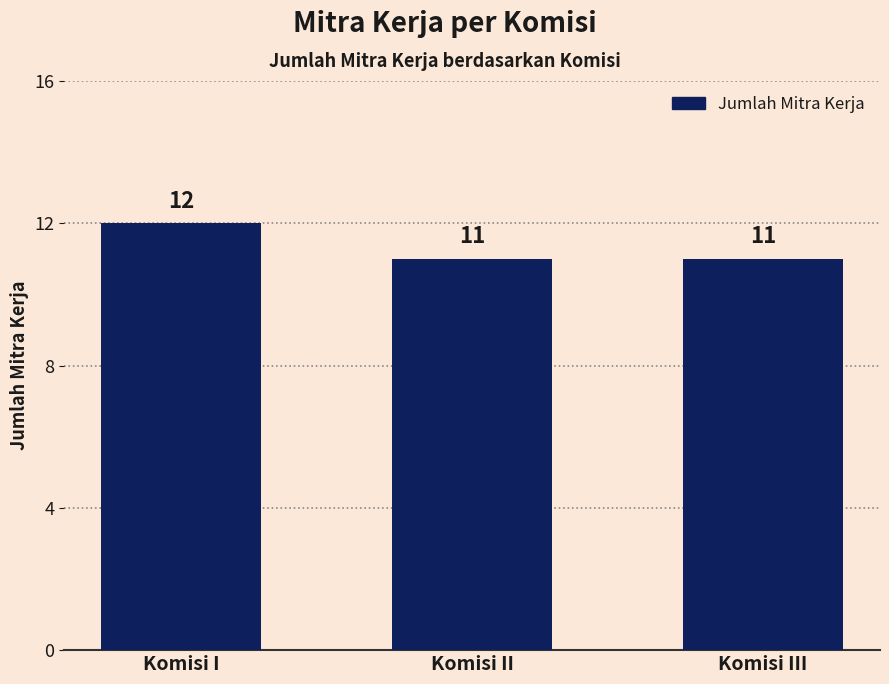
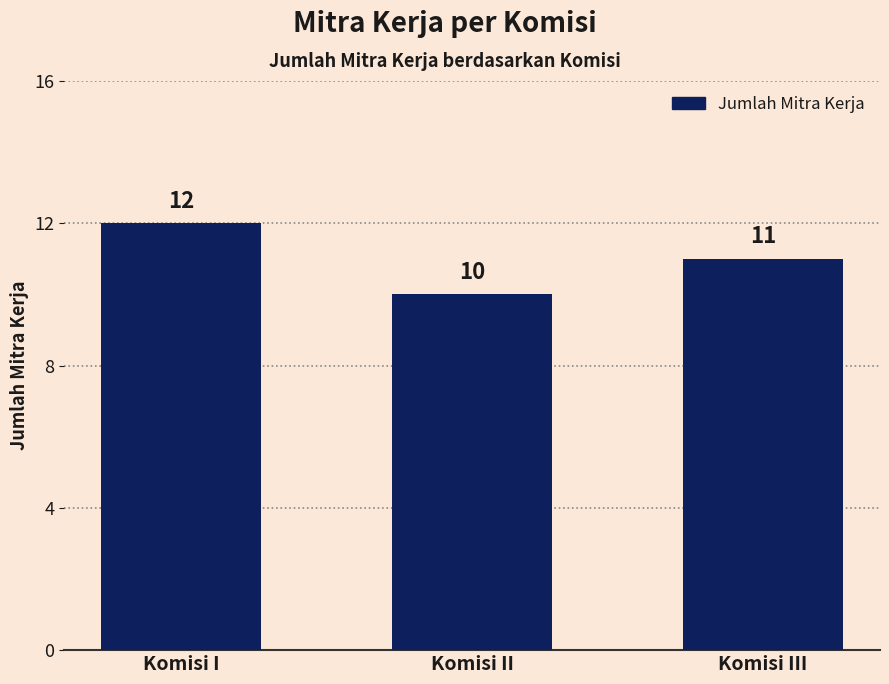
  {
    "Komisi I": 12,
-   "Komisi II": 11,
+   "Komisi II": 10,
    "Komisi III": 11
  }
